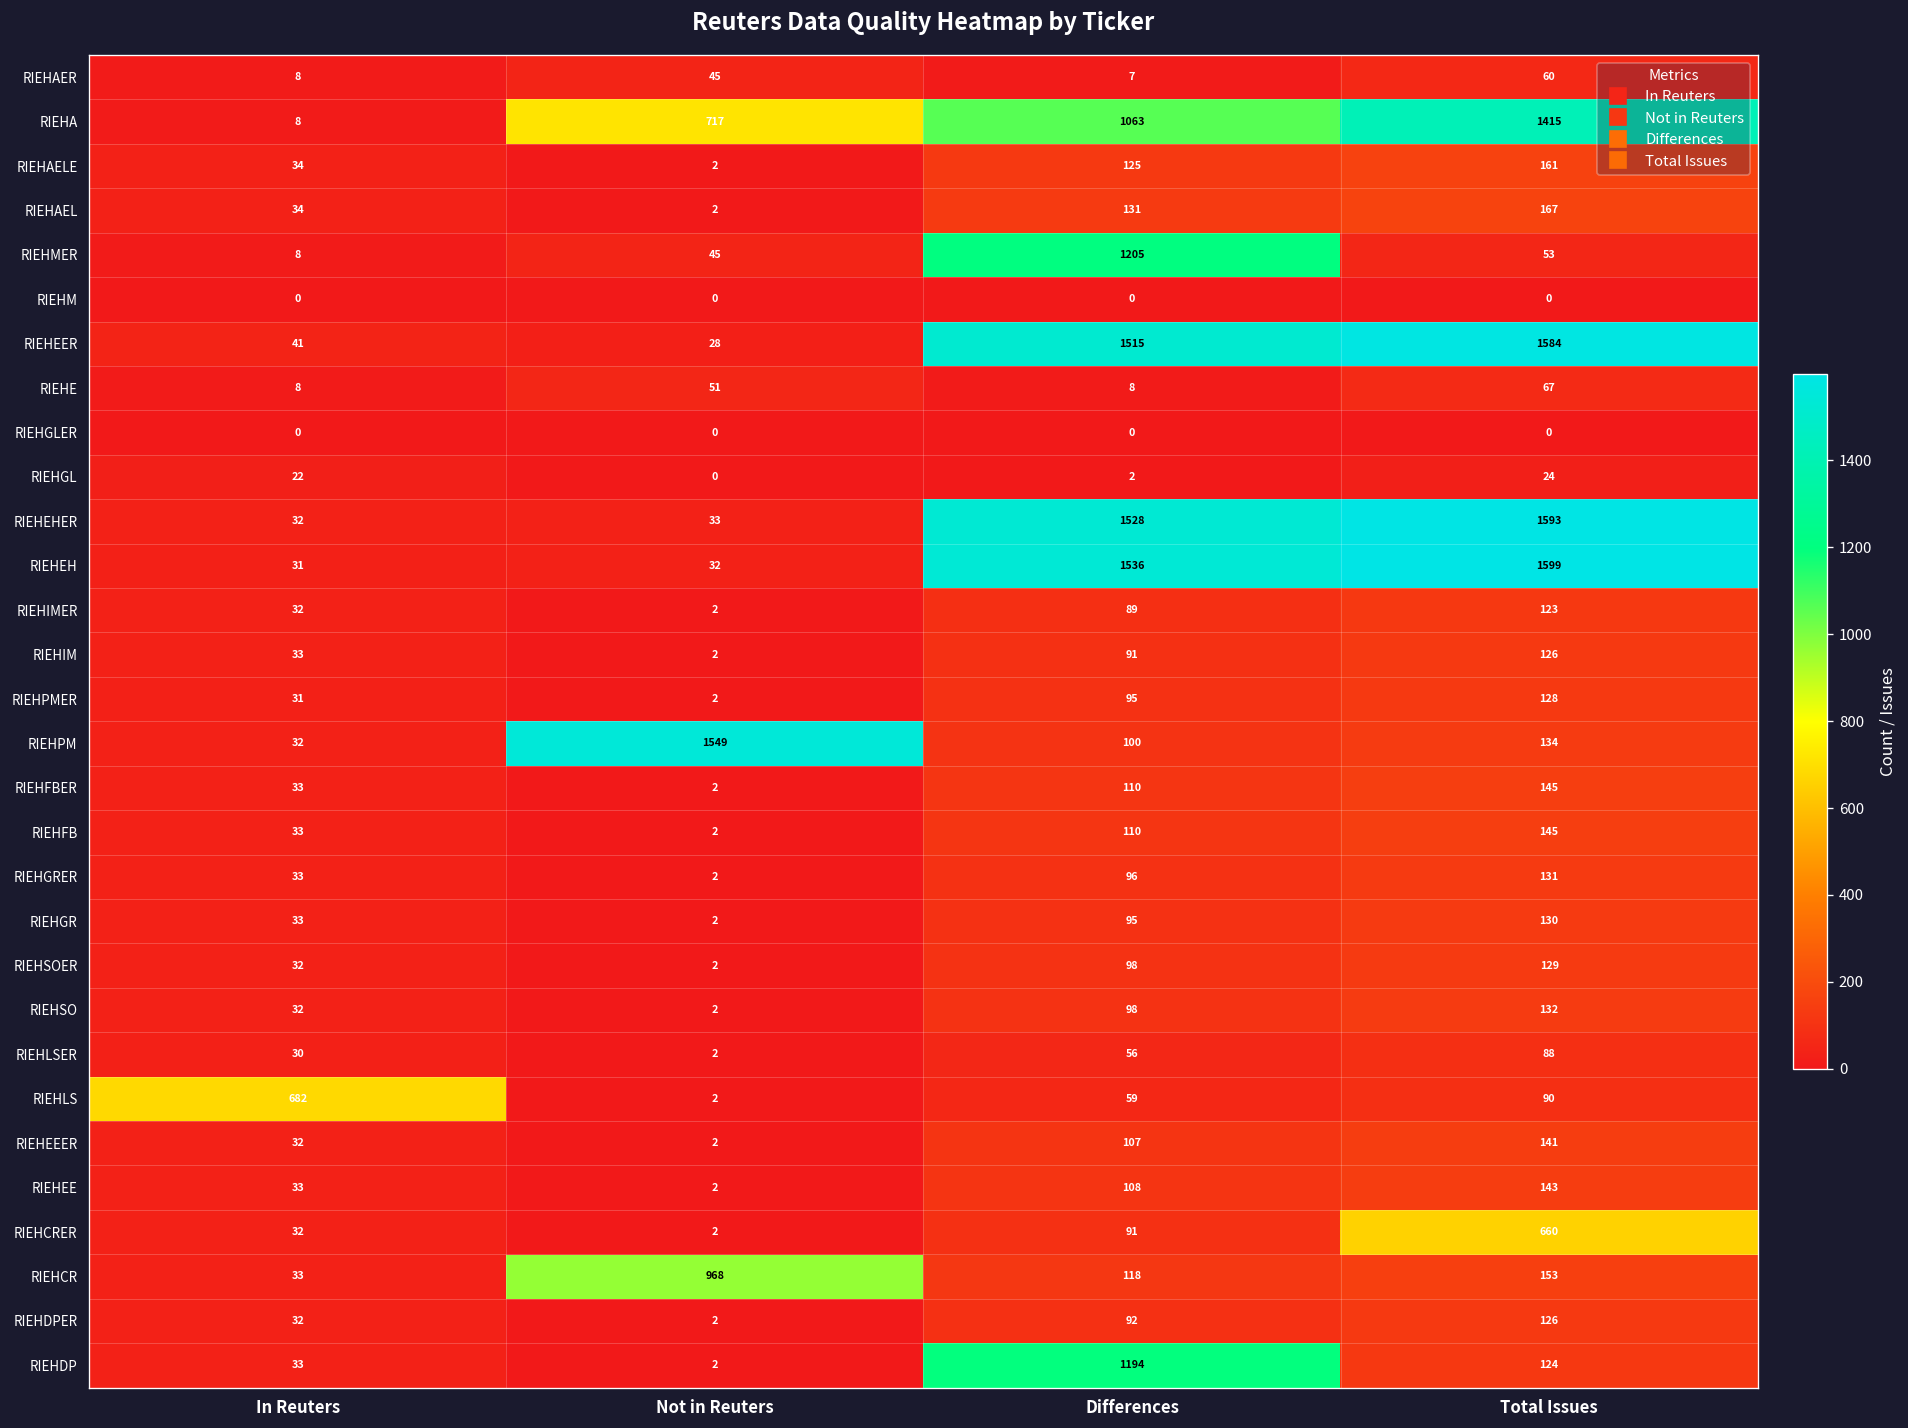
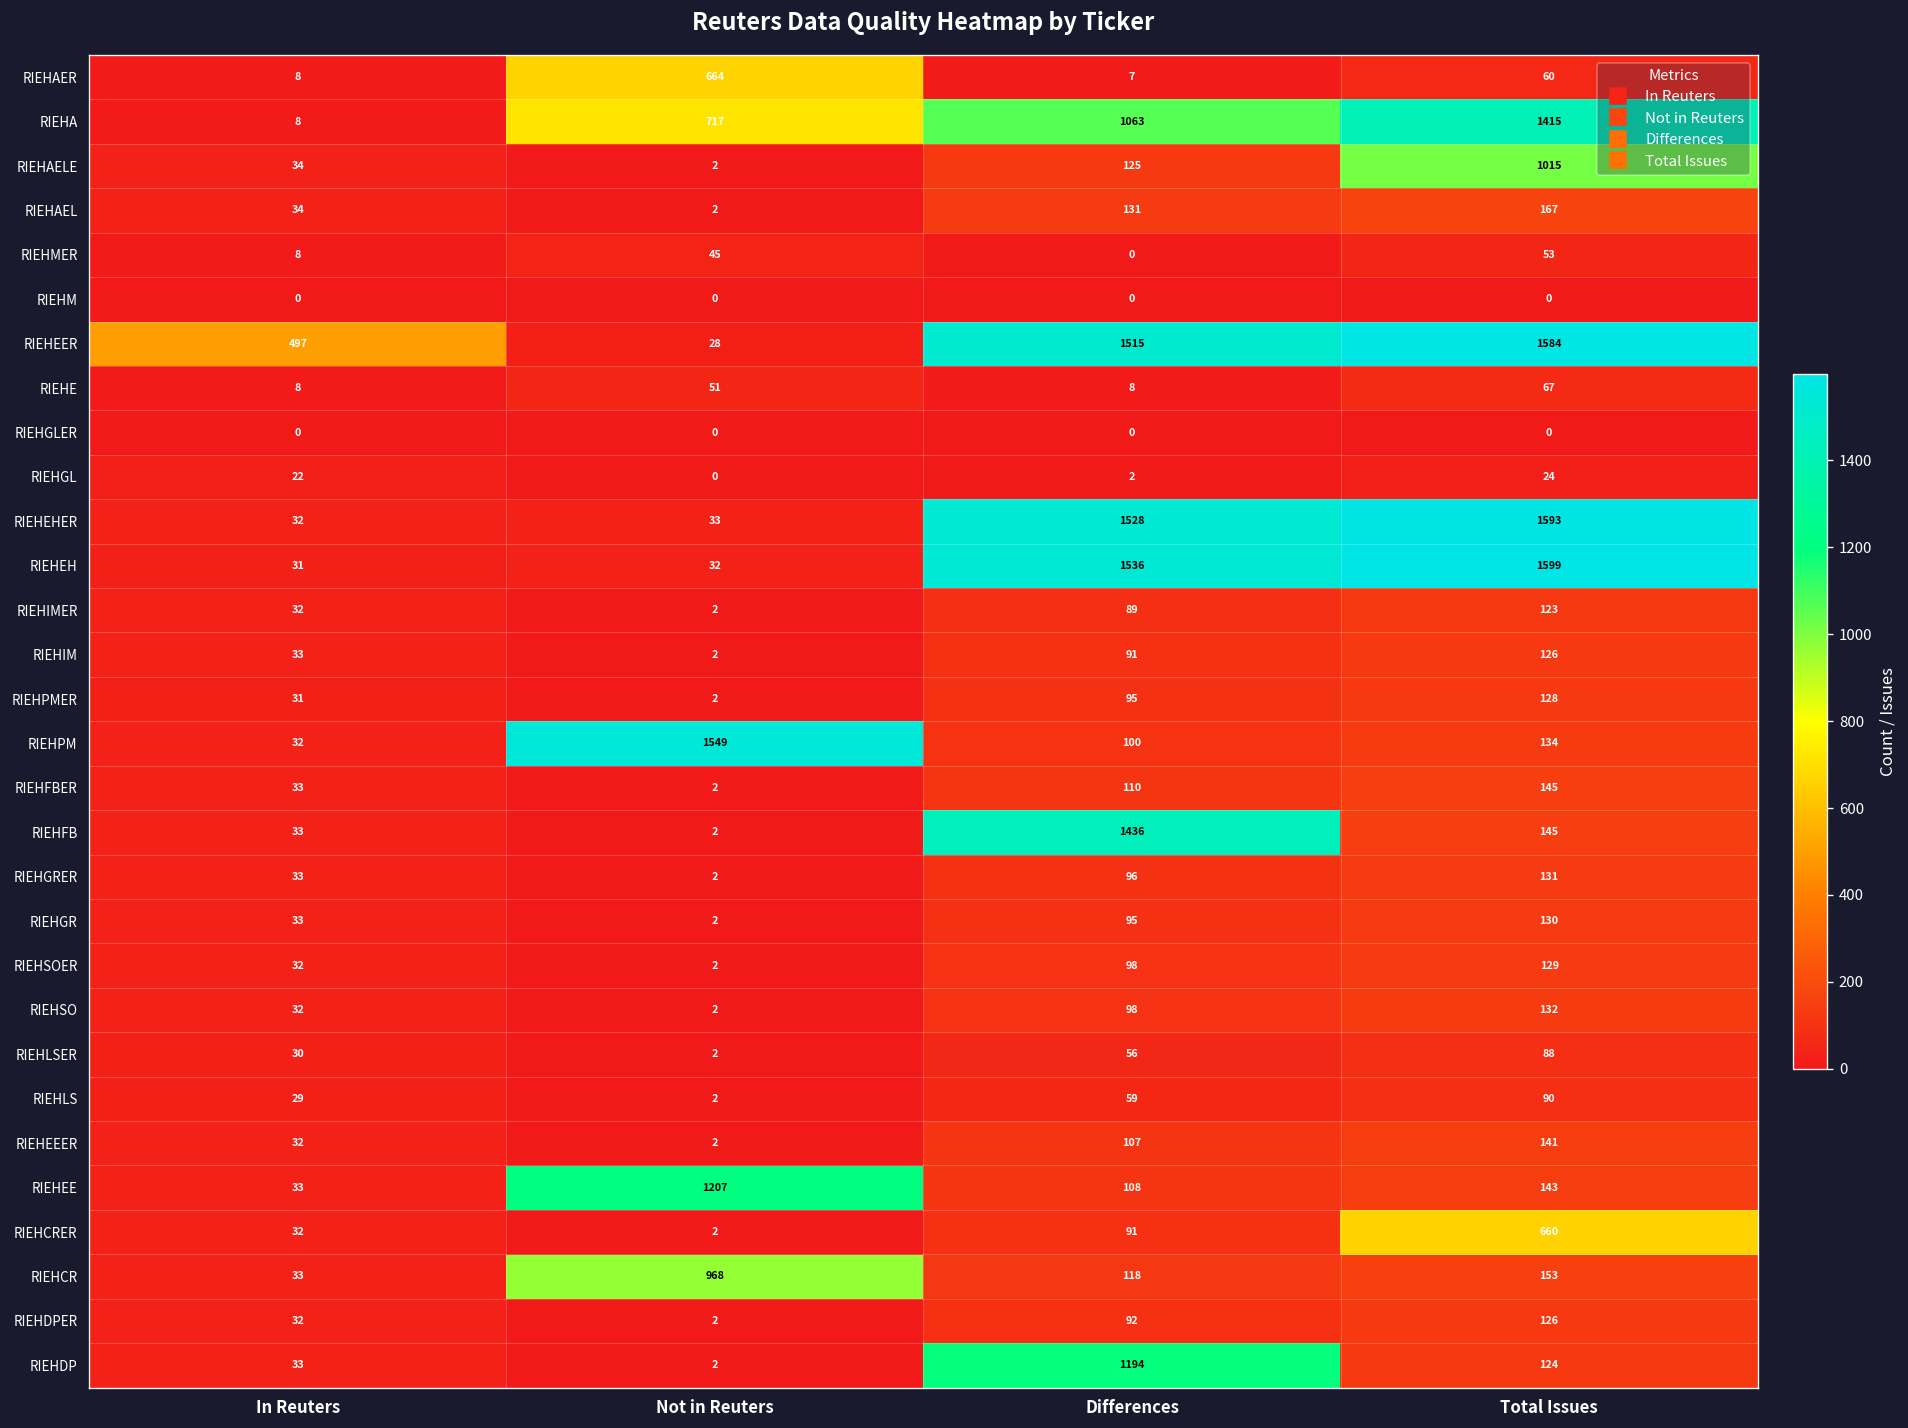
  {
    "RIEHAER": {
      "In Reuters": 8,
-     "Not in Reuters": 45,
+     "Not in Reuters": 664,
      "Differences": 7,
      "Total Issues": 60
    },
    "RIEHA": {
      "In Reuters": 8,
      "Not in Reuters": 717,
      "Differences": 1063,
      "Total Issues": 1415
    },
    "RIEHAELE": {
      "In Reuters": 34,
      "Not in Reuters": 2,
      "Differences": 125,
-     "Total Issues": 161
+     "Total Issues": 1015
    },
    "RIEHAEL": {
      "In Reuters": 34,
      "Not in Reuters": 2,
      "Differences": 131,
      "Total Issues": 167
    },
    "RIEHMER": {
      "In Reuters": 8,
      "Not in Reuters": 45,
-     "Differences": 1205,
+     "Differences": 0,
      "Total Issues": 53
    },
    "RIEHM": {
      "In Reuters": 0,
      "Not in Reuters": 0,
      "Differences": 0,
      "Total Issues": 0
    },
    "RIEHEER": {
-     "In Reuters": 41,
+     "In Reuters": 497,
      "Not in Reuters": 28,
      "Differences": 1515,
      "Total Issues": 1584
    },
    "RIEHE": {
      "In Reuters": 8,
      "Not in Reuters": 51,
      "Differences": 8,
      "Total Issues": 67
    },
    "RIEHGLER": {
      "In Reuters": 0,
      "Not in Reuters": 0,
      "Differences": 0,
      "Total Issues": 0
    },
    "RIEHGL": {
      "In Reuters": 22,
      "Not in Reuters": 0,
      "Differences": 2,
      "Total Issues": 24
    },
    "RIEHEHER": {
      "In Reuters": 32,
      "Not in Reuters": 33,
      "Differences": 1528,
      "Total Issues": 1593
    },
    "RIEHEH": {
      "In Reuters": 31,
      "Not in Reuters": 32,
      "Differences": 1536,
      "Total Issues": 1599
    },
    "RIEHIMER": {
      "In Reuters": 32,
      "Not in Reuters": 2,
      "Differences": 89,
      "Total Issues": 123
    },
    "RIEHIM": {
      "In Reuters": 33,
      "Not in Reuters": 2,
      "Differences": 91,
      "Total Issues": 126
    },
    "RIEHPMER": {
      "In Reuters": 31,
      "Not in Reuters": 2,
      "Differences": 95,
      "Total Issues": 128
    },
    "RIEHPM": {
      "In Reuters": 32,
      "Not in Reuters": 1549,
      "Differences": 100,
      "Total Issues": 134
    },
    "RIEHFBER": {
      "In Reuters": 33,
      "Not in Reuters": 2,
      "Differences": 110,
      "Total Issues": 145
    },
    "RIEHFB": {
      "In Reuters": 33,
      "Not in Reuters": 2,
-     "Differences": 110,
+     "Differences": 1436,
      "Total Issues": 145
    },
    "RIEHGRER": {
      "In Reuters": 33,
      "Not in Reuters": 2,
      "Differences": 96,
      "Total Issues": 131
    },
    "RIEHGR": {
      "In Reuters": 33,
      "Not in Reuters": 2,
      "Differences": 95,
      "Total Issues": 130
    },
    "RIEHSOER": {
      "In Reuters": 32,
      "Not in Reuters": 2,
      "Differences": 98,
      "Total Issues": 129
    },
    "RIEHSO": {
      "In Reuters": 32,
      "Not in Reuters": 2,
      "Differences": 98,
      "Total Issues": 132
    },
    "RIEHLSER": {
      "In Reuters": 30,
      "Not in Reuters": 2,
      "Differences": 56,
      "Total Issues": 88
    },
    "RIEHLS": {
-     "In Reuters": 682,
+     "In Reuters": 29,
      "Not in Reuters": 2,
      "Differences": 59,
      "Total Issues": 90
    },
    "RIEHEEER": {
      "In Reuters": 32,
      "Not in Reuters": 2,
      "Differences": 107,
      "Total Issues": 141
    },
    "RIEHEE": {
      "In Reuters": 33,
-     "Not in Reuters": 2,
+     "Not in Reuters": 1207,
      "Differences": 108,
      "Total Issues": 143
    },
    "RIEHCRER": {
      "In Reuters": 32,
      "Not in Reuters": 2,
      "Differences": 91,
      "Total Issues": 660
    },
    "RIEHCR": {
      "In Reuters": 33,
      "Not in Reuters": 968,
      "Differences": 118,
      "Total Issues": 153
    },
    "RIEHDPER": {
      "In Reuters": 32,
      "Not in Reuters": 2,
      "Differences": 92,
      "Total Issues": 126
    },
    "RIEHDP": {
      "In Reuters": 33,
      "Not in Reuters": 2,
      "Differences": 1194,
      "Total Issues": 124
    }
  }
